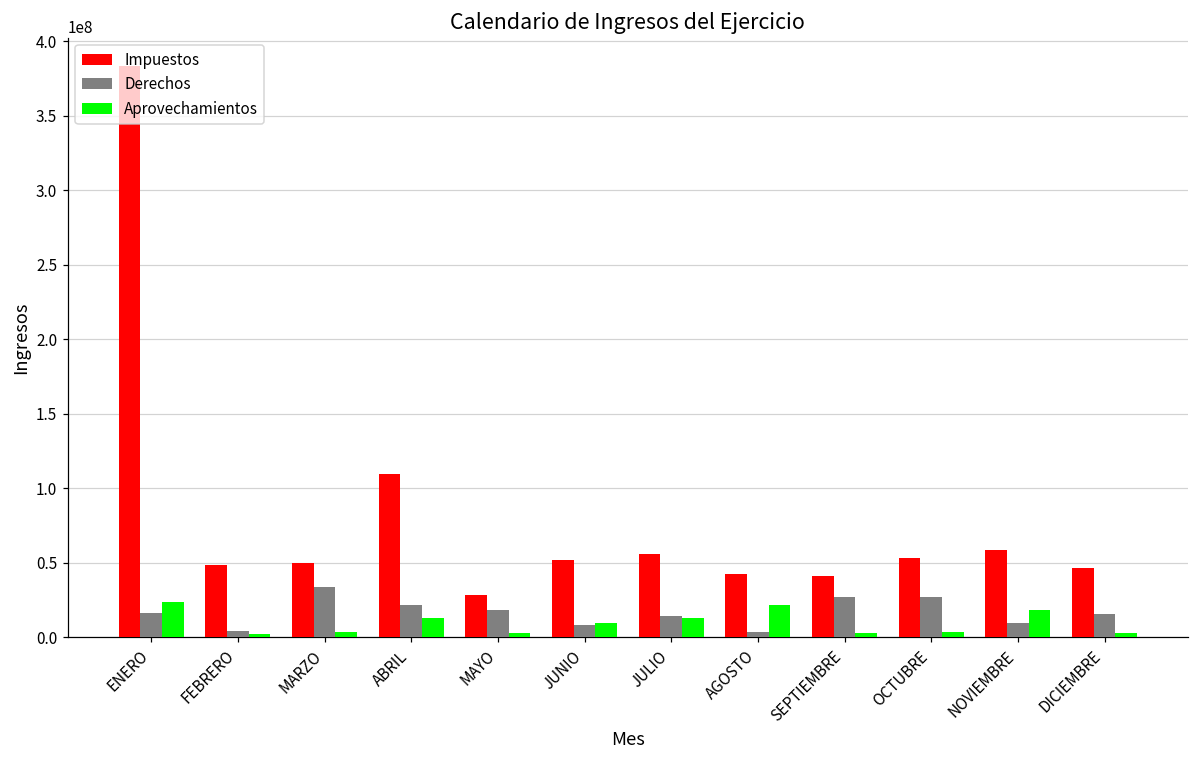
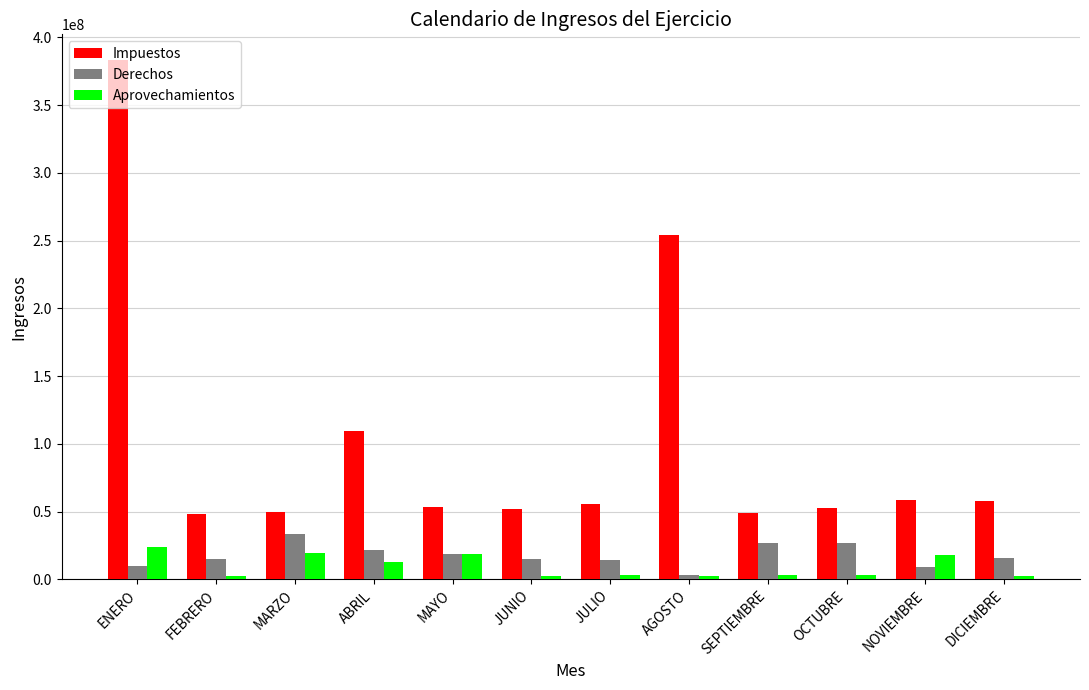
  {
    "Impuestos": {
      "FEBRERO": 49000000,
      "MARZO": 50000000,
      "ABRIL": 109000000,
-     "MAYO": 29000000,
+     "MAYO": 53000000,
      "JUNIO": 52000000,
      "JULIO": 56000000,
-     "AGOSTO": 42000000,
-     "SEPTIEMBRE": 41000000,
+     "AGOSTO": 254000000,
+     "SEPTIEMBRE": 49000000,
      "OCTUBRE": 53000000,
      "NOVIEMBRE": 58000000,
-     "DICIEMBRE": 46000000
+     "DICIEMBRE": 58000000
    },
    "Derechos": {
-     "ENERO": 16000000,
-     "FEBRERO": 4000000,
+     "ENERO": 10000000,
+     "FEBRERO": 15000000,
      "MARZO": 34000000,
      "ABRIL": 22000000,
      "MAYO": 18000000,
-     "JUNIO": 8000000,
+     "JUNIO": 15000000,
      "JULIO": 15000000,
      "AGOSTO": 3000000,
      "SEPTIEMBRE": 27000000,
      "OCTUBRE": 27000000,
      "NOVIEMBRE": 9000000,
      "DICIEMBRE": 16000000
    },
    "Aprovechamientos": {
      "ENERO": 24000000,
      "FEBRERO": 2000000,
-     "MARZO": 3000000,
+     "MARZO": 19000000,
      "ABRIL": 13000000,
-     "MAYO": 3000000,
-     "JUNIO": 10000000,
-     "JULIO": 13000000,
-     "AGOSTO": 21000000,
+     "MAYO": 19000000,
+     "JUNIO": 3000000,
+     "JULIO": 3000000,
+     "AGOSTO": 3000000,
      "SEPTIEMBRE": 3000000,
      "OCTUBRE": 3000000,
      "NOVIEMBRE": 18000000,
      "DICIEMBRE": 3000000
    }
  }
